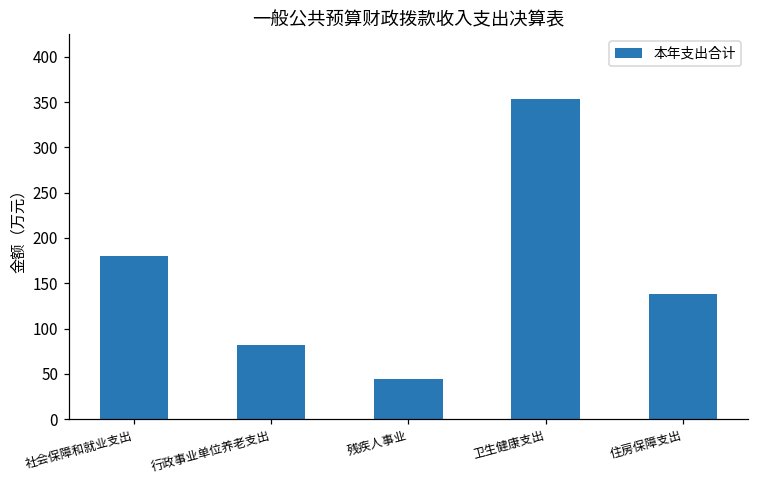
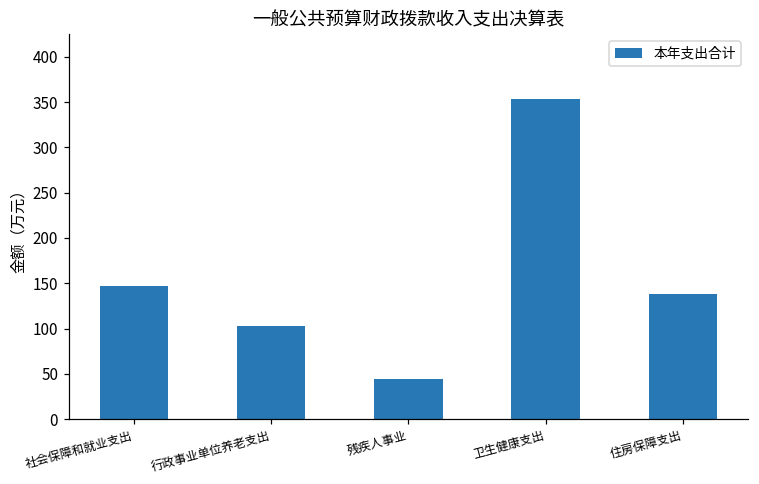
  {
-   "社会保障和就业支出": 180,
-   "行政事业单位养老支出": 80,
+   "社会保障和就业支出": 150,
+   "行政事业单位养老支出": 100,
    "残疾人事业": 40,
    "卫生健康支出": 350,
    "住房保障支出": 140
  }
